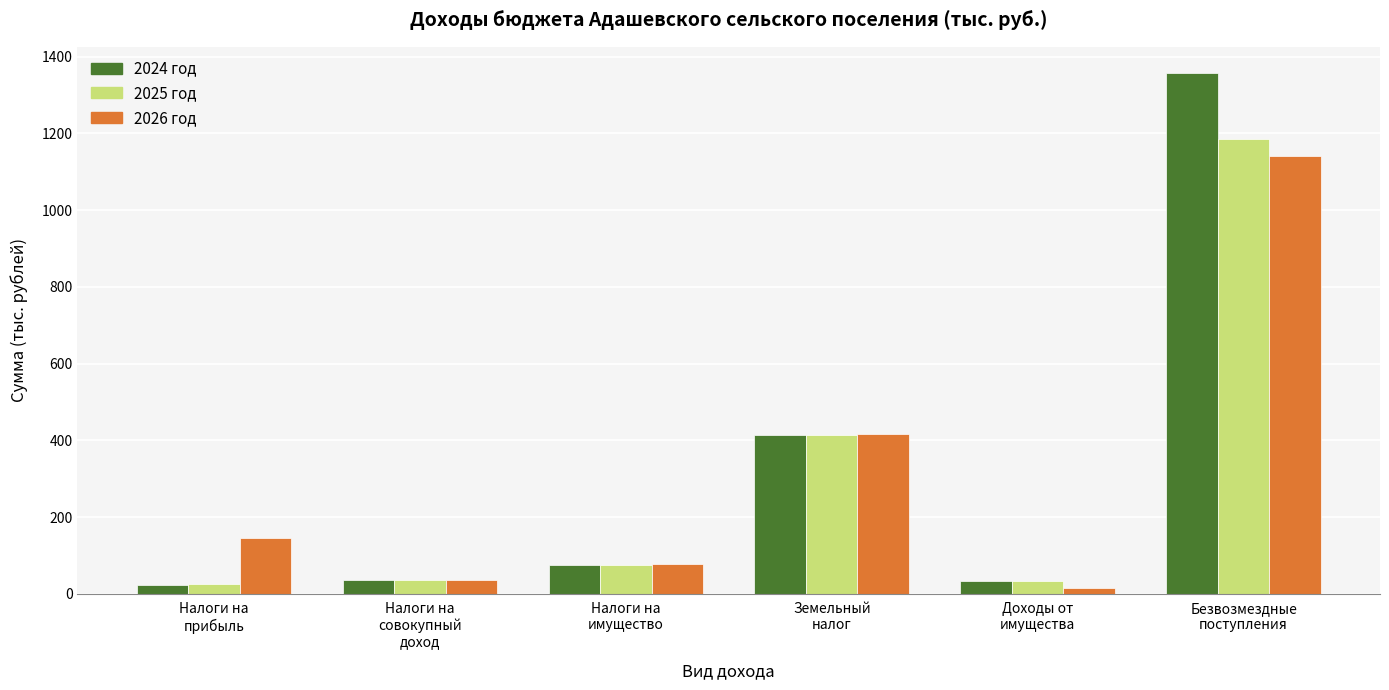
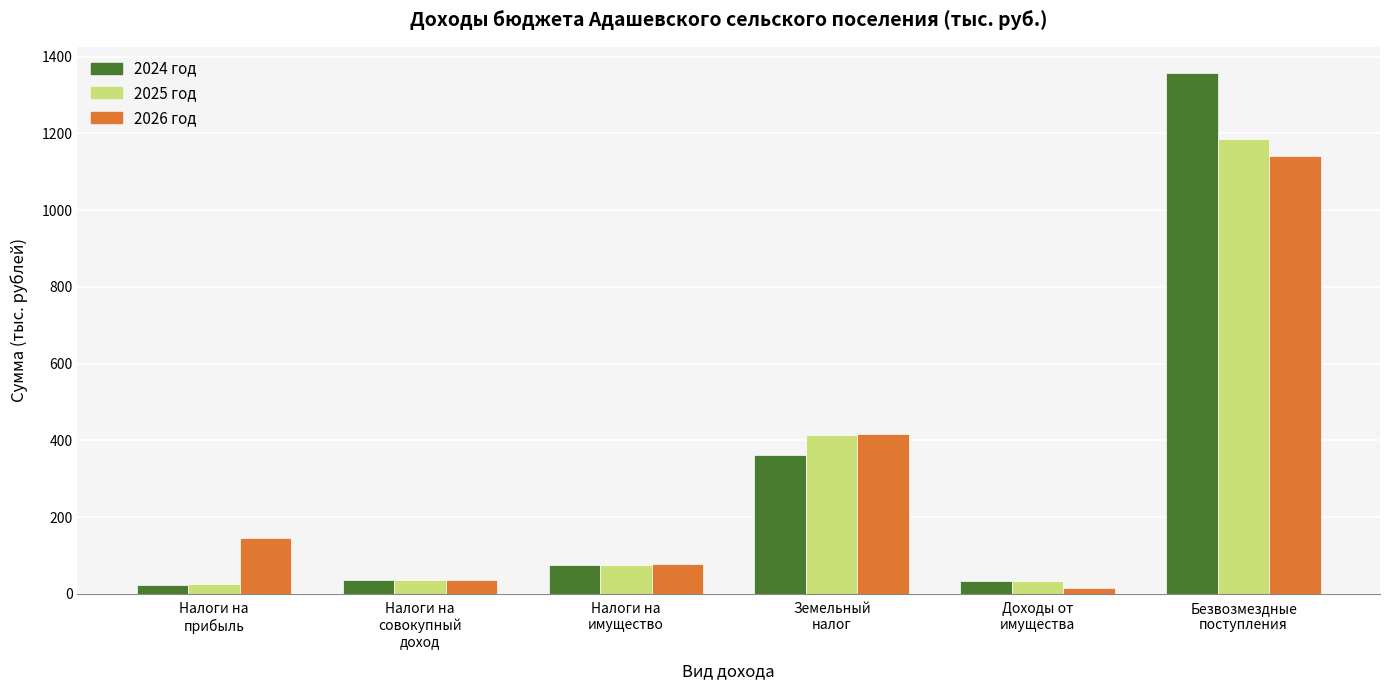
  {
    "2024 год": {
      "Налоги на прибыль": 20,
      "Налоги на совокупный доход": 40,
      "Налоги на имущество": 80,
-     "Земельный налог": 410,
+     "Земельный налог": 360,
      "Доходы от имущества": 30,
      "Безвозмездные поступления": 1360
    },
    "2025 год": {
      "Налоги на прибыль": 30,
      "Налоги на совокупный доход": 40,
      "Налоги на имущество": 80,
      "Земельный налог": 410,
      "Доходы от имущества": 30,
      "Безвозмездные поступления": 1180
    },
    "2026 год": {
      "Налоги на прибыль": 150,
      "Налоги на совокупный доход": 40,
      "Налоги на имущество": 80,
      "Земельный налог": 420,
      "Доходы от имущества": 10,
      "Безвозмездные поступления": 1140
    }
  }
